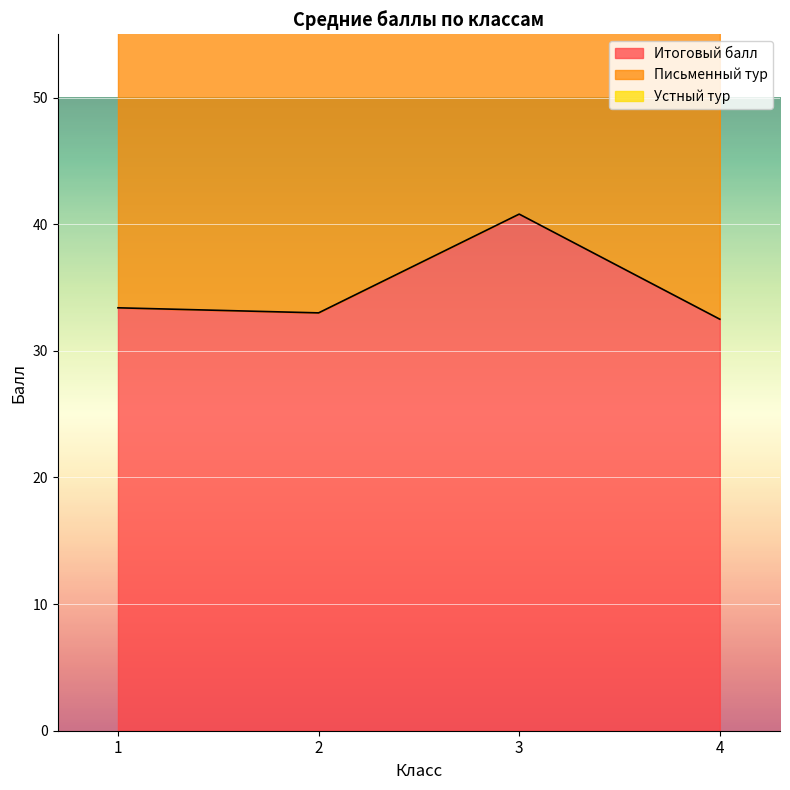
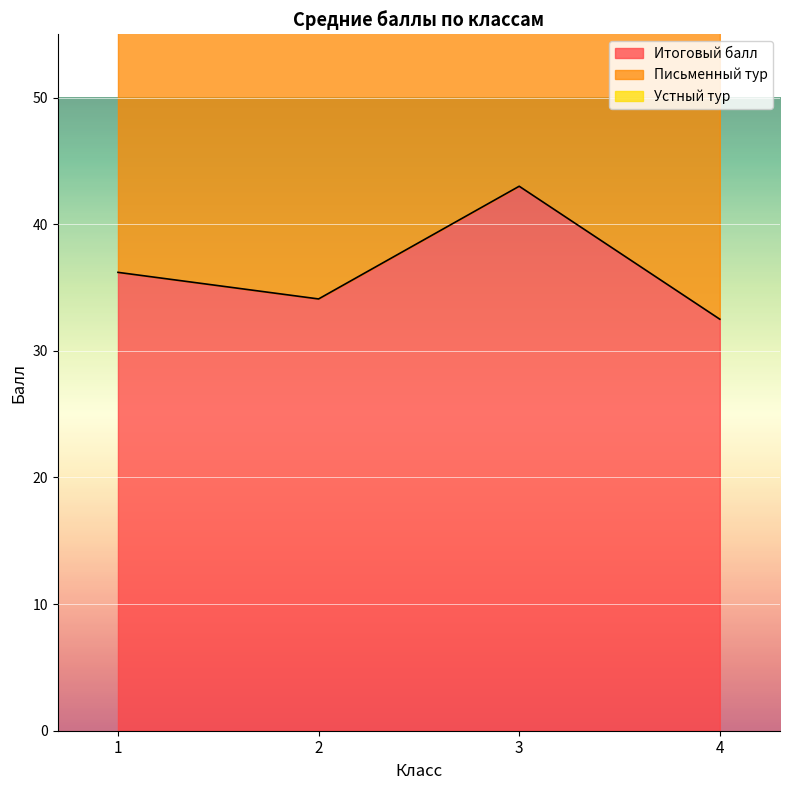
  {
    "Итоговый балл": {
-     "1": 33.4,
-     "2": 33.0,
-     "3": 40.8,
+     "1": 36.2,
+     "2": 34.1,
+     "3": 43.0,
      "4": 32.5
    }
  }
